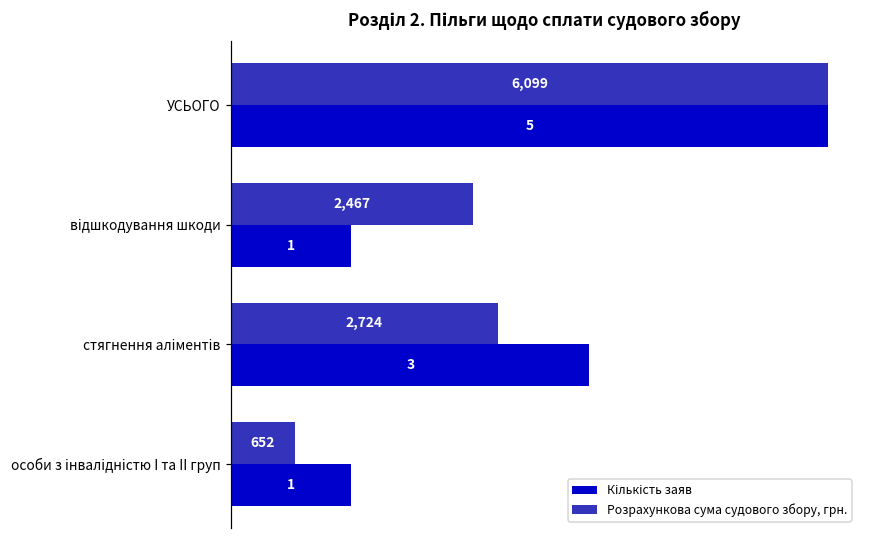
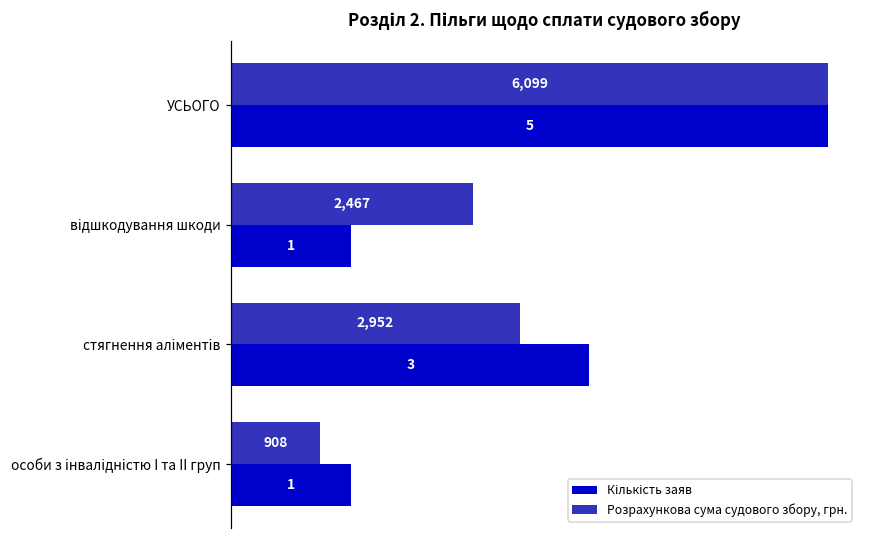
  {
    "Розрахункова сума судового збору, грн.": {
      "УСЬОГО": "6,099",
      "відшкодування шкоди": "2,467",
-     "стягнення аліментів": "2,724",
-     "особи з інвалідністю I та II груп": "652"
+     "стягнення аліментів": "2,952",
+     "особи з інвалідністю I та II груп": "908"
    }
  }
